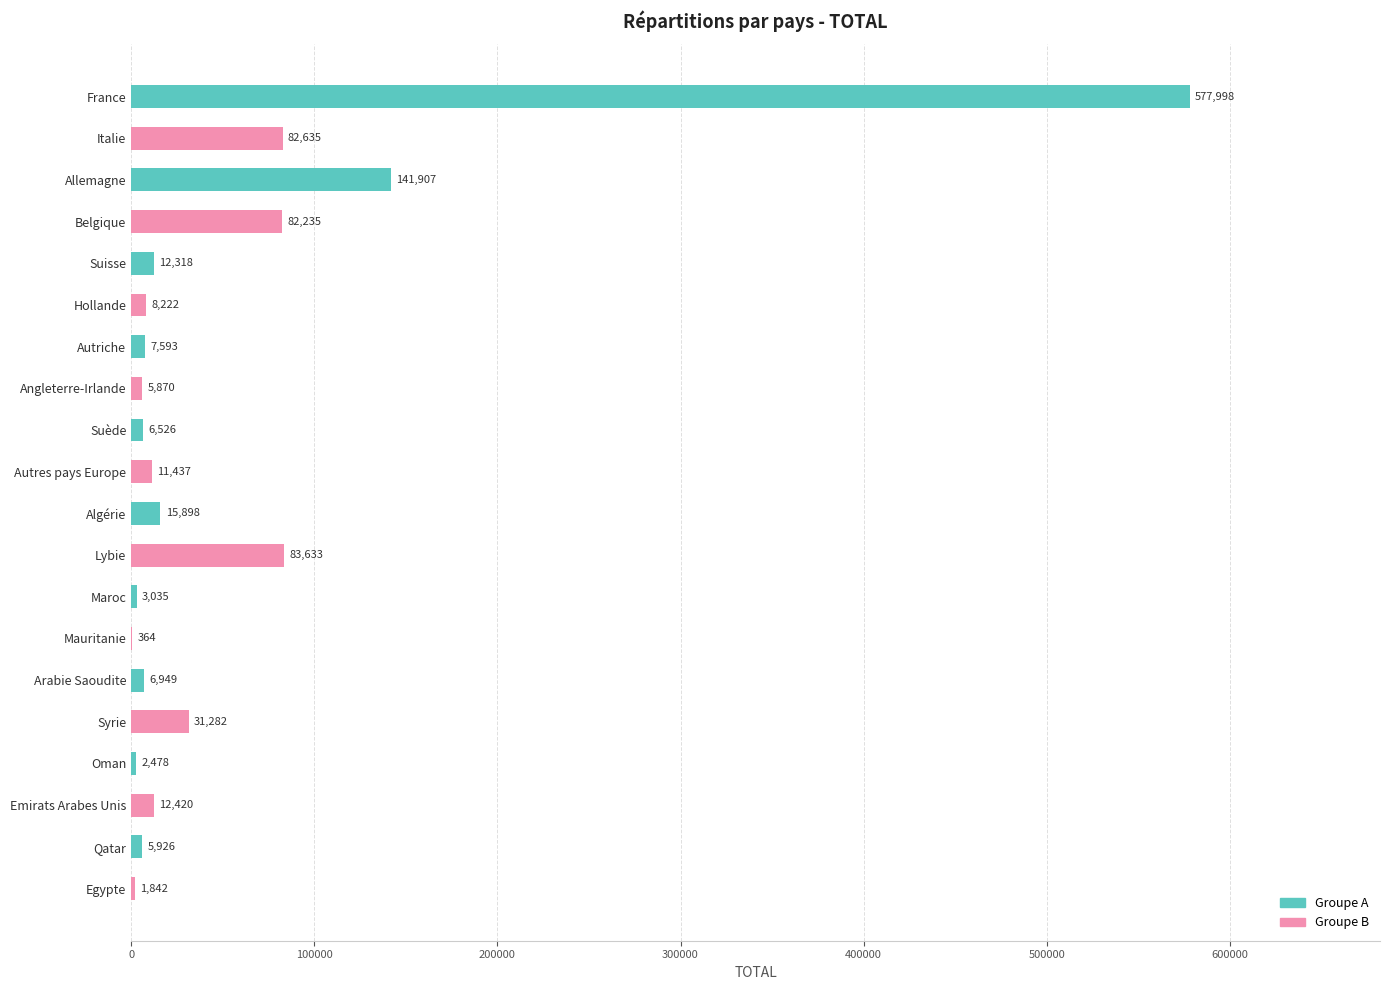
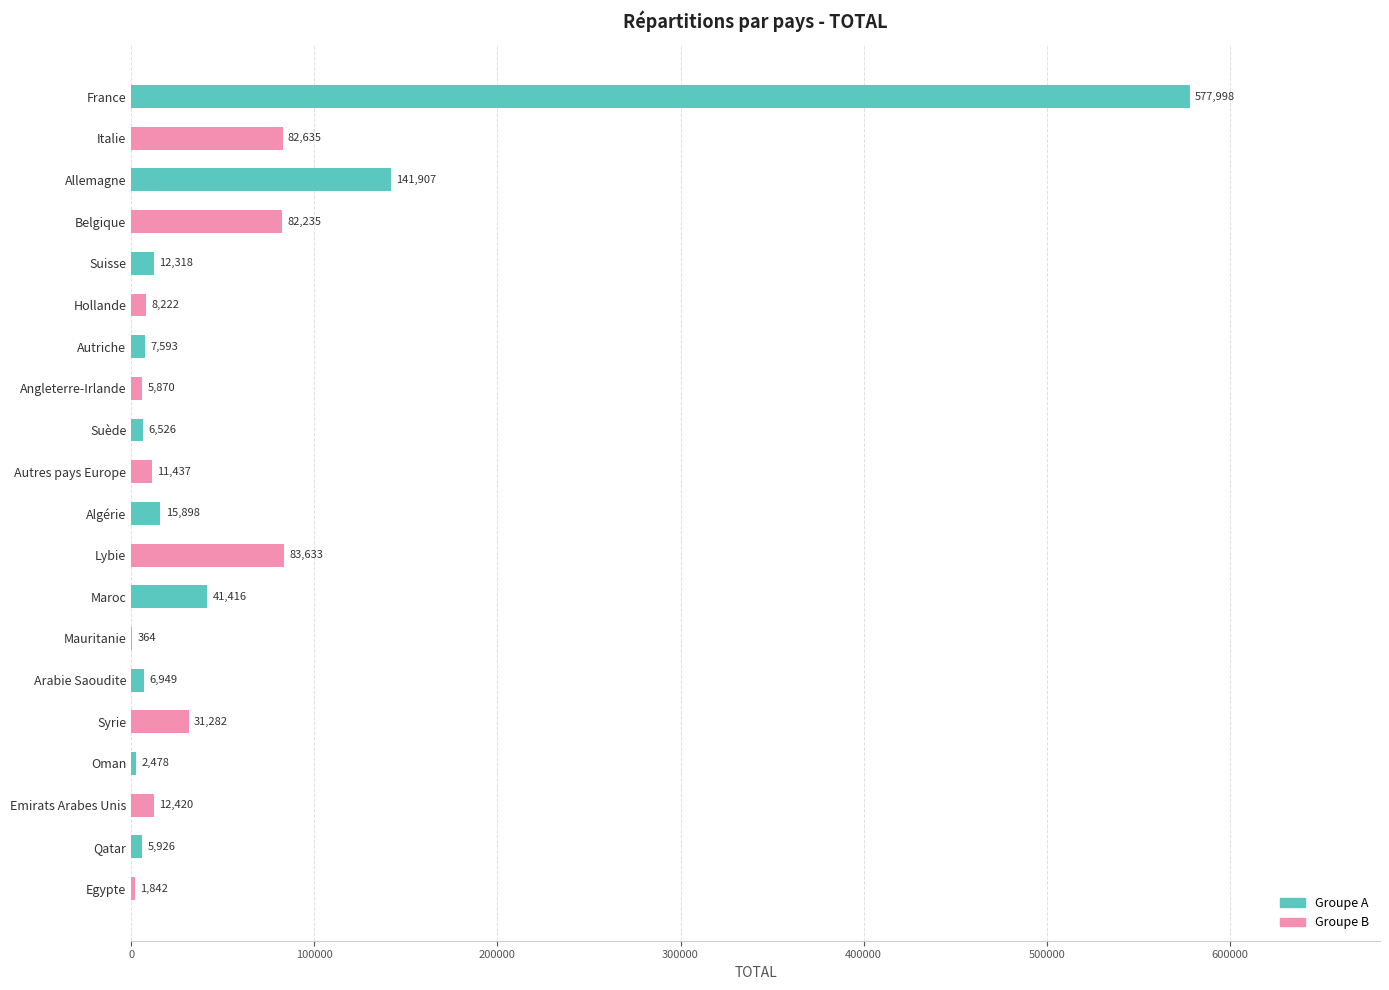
  {
    "France": "577,998",
    "Italie": "82,635",
    "Allemagne": "141,907",
    "Belgique": "82,235",
    "Suisse": "12,318",
    "Hollande": "8,222",
    "Autriche": "7,593",
    "Angleterre-Irlande": "5,870",
    "Suède": "6,526",
    "Autres pays Europe": "11,437",
    "Algérie": "15,898",
    "Lybie": "83,633",
-   "Maroc": "3,035",
+   "Maroc": "41,416",
    "Mauritanie": "364",
    "Arabie Saoudite": "6,949",
    "Syrie": "31,282",
    "Oman": "2,478",
    "Emirats Arabes Unis": "12,420",
    "Qatar": "5,926",
    "Egypte": "1,842"
  }
